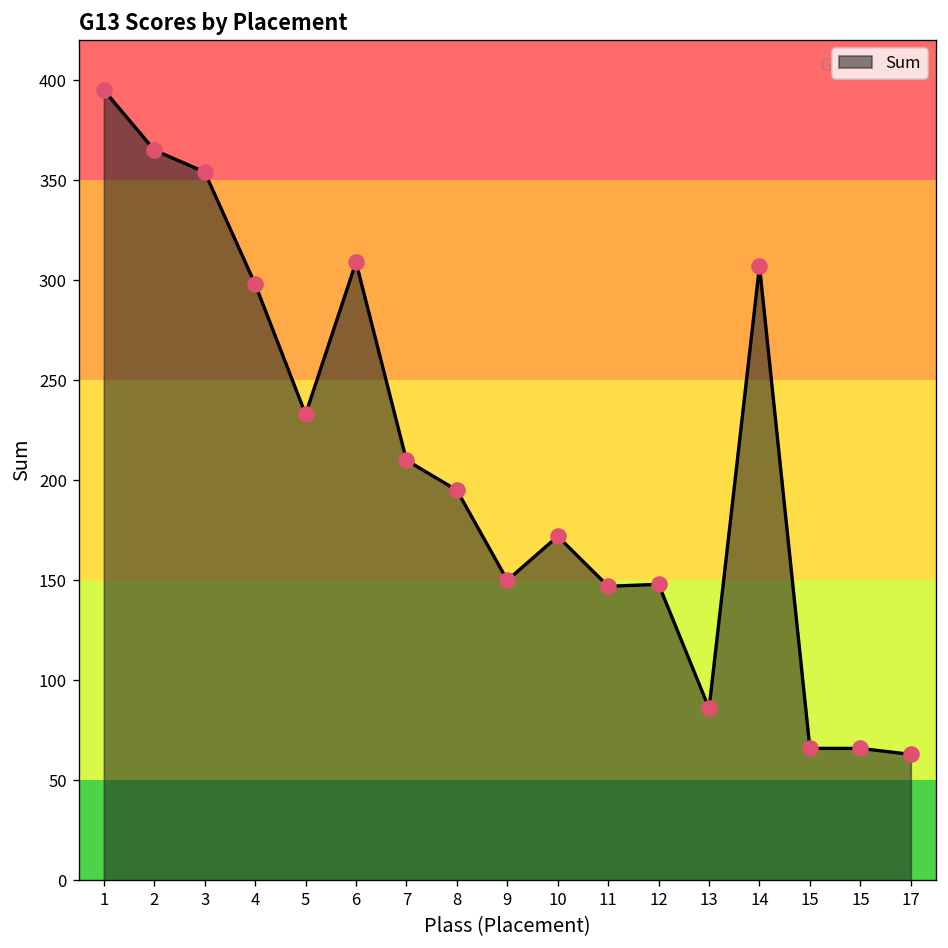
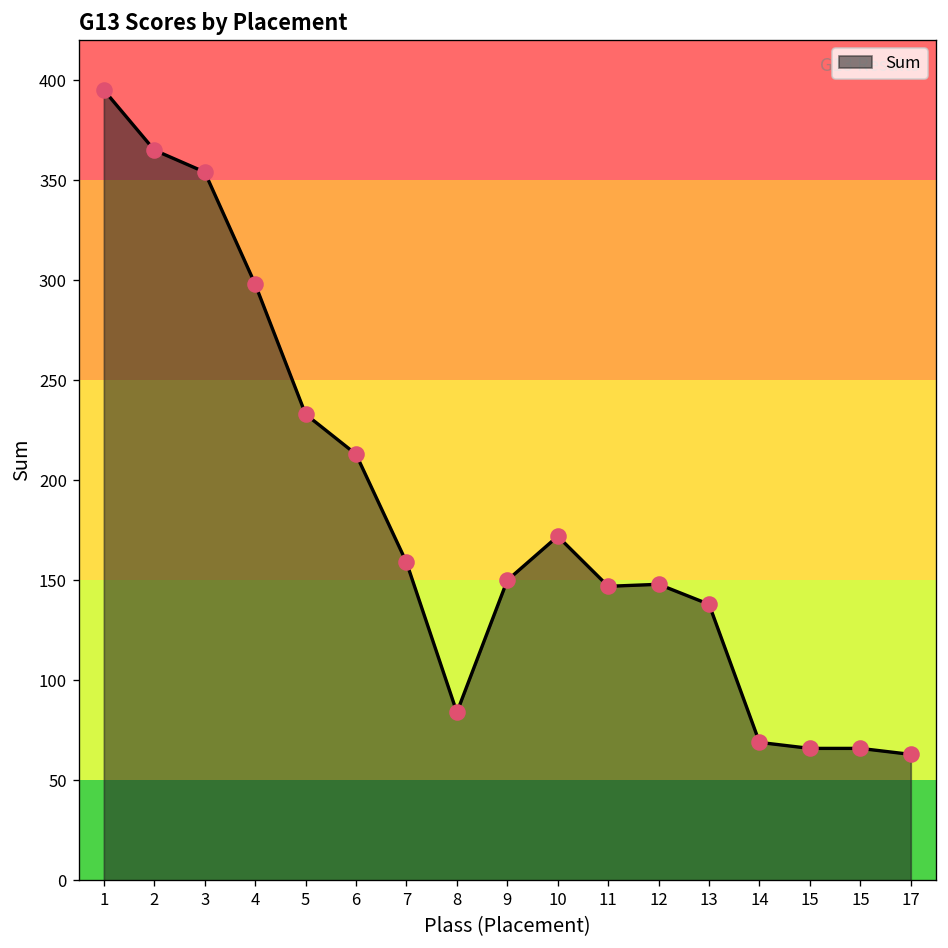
  {
    "1": 395,
    "2": 365,
    "3": 354,
    "4": 298,
    "5": 233,
-   "6": 309,
-   "7": 210,
-   "8": 195,
+   "6": 213,
+   "7": 159,
+   "8": 84,
    "9": 150,
    "10": 172,
    "11": 147,
    "12": 148,
-   "13": 86,
-   "14": 307,
+   "13": 138,
+   "14": 69,
    "17": 63
  }
